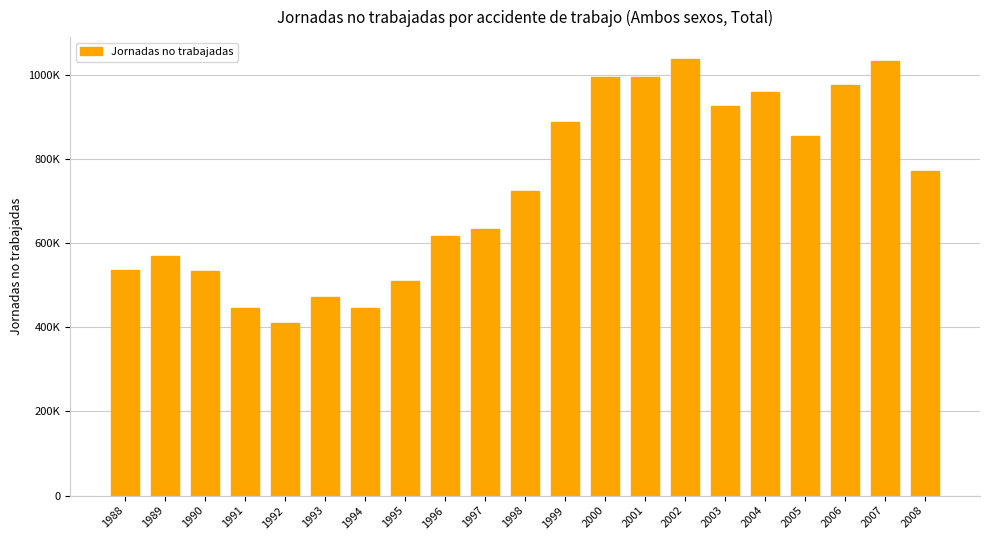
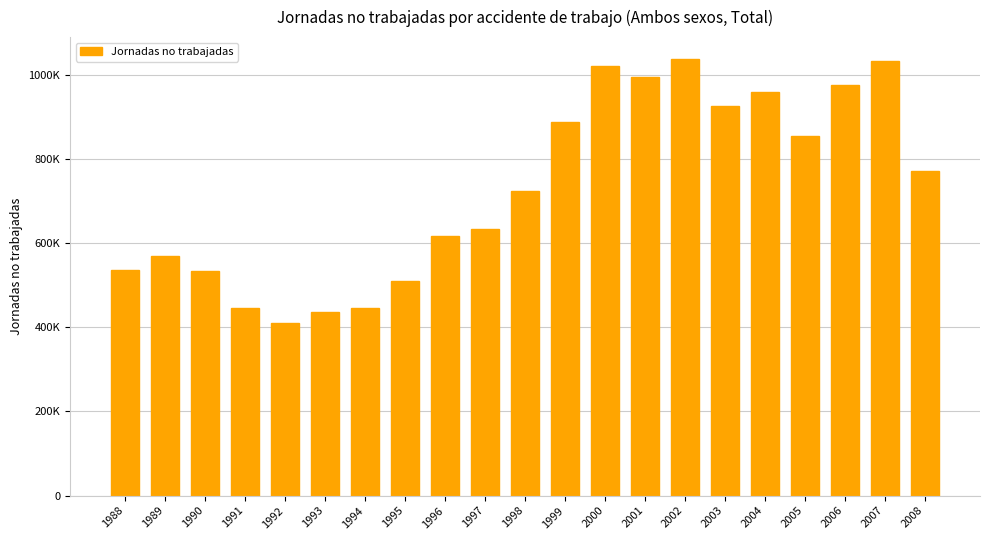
  {
    "1988": 540000,
    "1989": 570000,
    "1990": 530000,
    "1991": 450000,
    "1992": 410000,
-   "1993": 470000,
+   "1993": 440000,
    "1994": 450000,
    "1995": 510000,
    "1996": 620000,
    "1997": 630000,
    "1998": 720000,
    "1999": 890000,
-   "2000": 1000000,
+   "2000": 1020000,
    "2001": 1000000,
    "2002": 1040000,
    "2003": 930000,
    "2004": 960000,
    "2005": 850000,
    "2006": 980000,
    "2007": 1030000,
    "2008": 770000
  }
